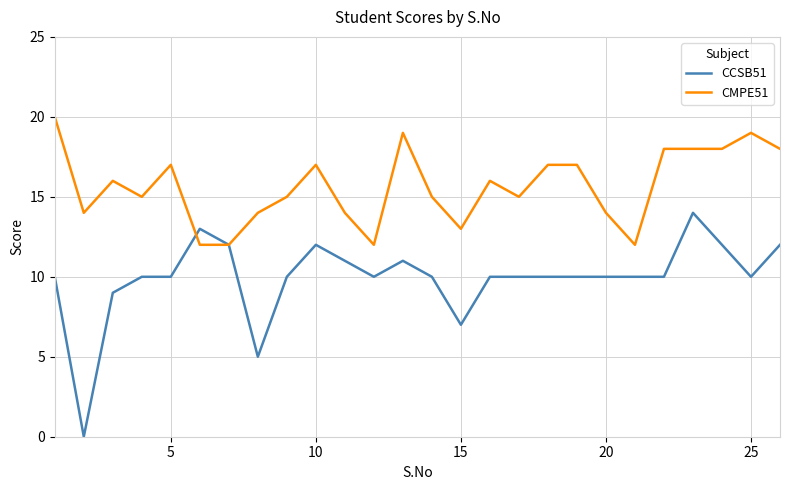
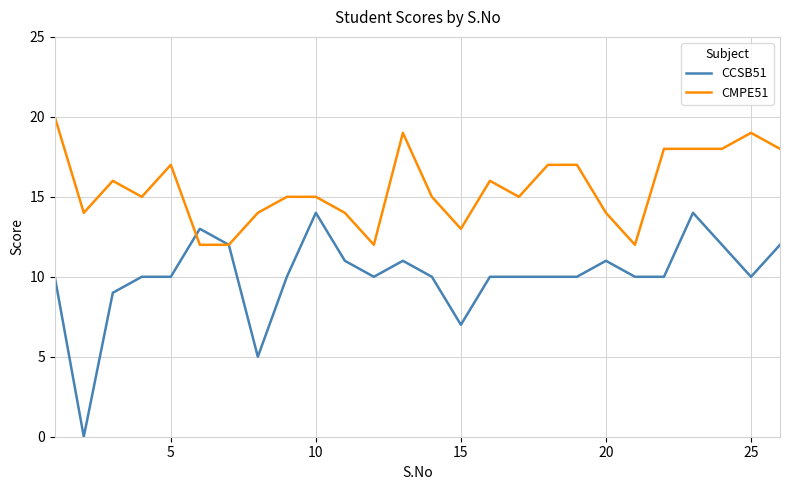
  {
    "CCSB51": {
      "5": 10,
-     "10": 12,
+     "10": 14,
      "15": 7,
-     "20": 10,
+     "20": 11,
      "25": 10
    },
    "CMPE51": {
      "5": 17,
-     "10": 17,
+     "10": 15,
      "15": 13,
      "20": 14,
      "25": 19
    }
  }
